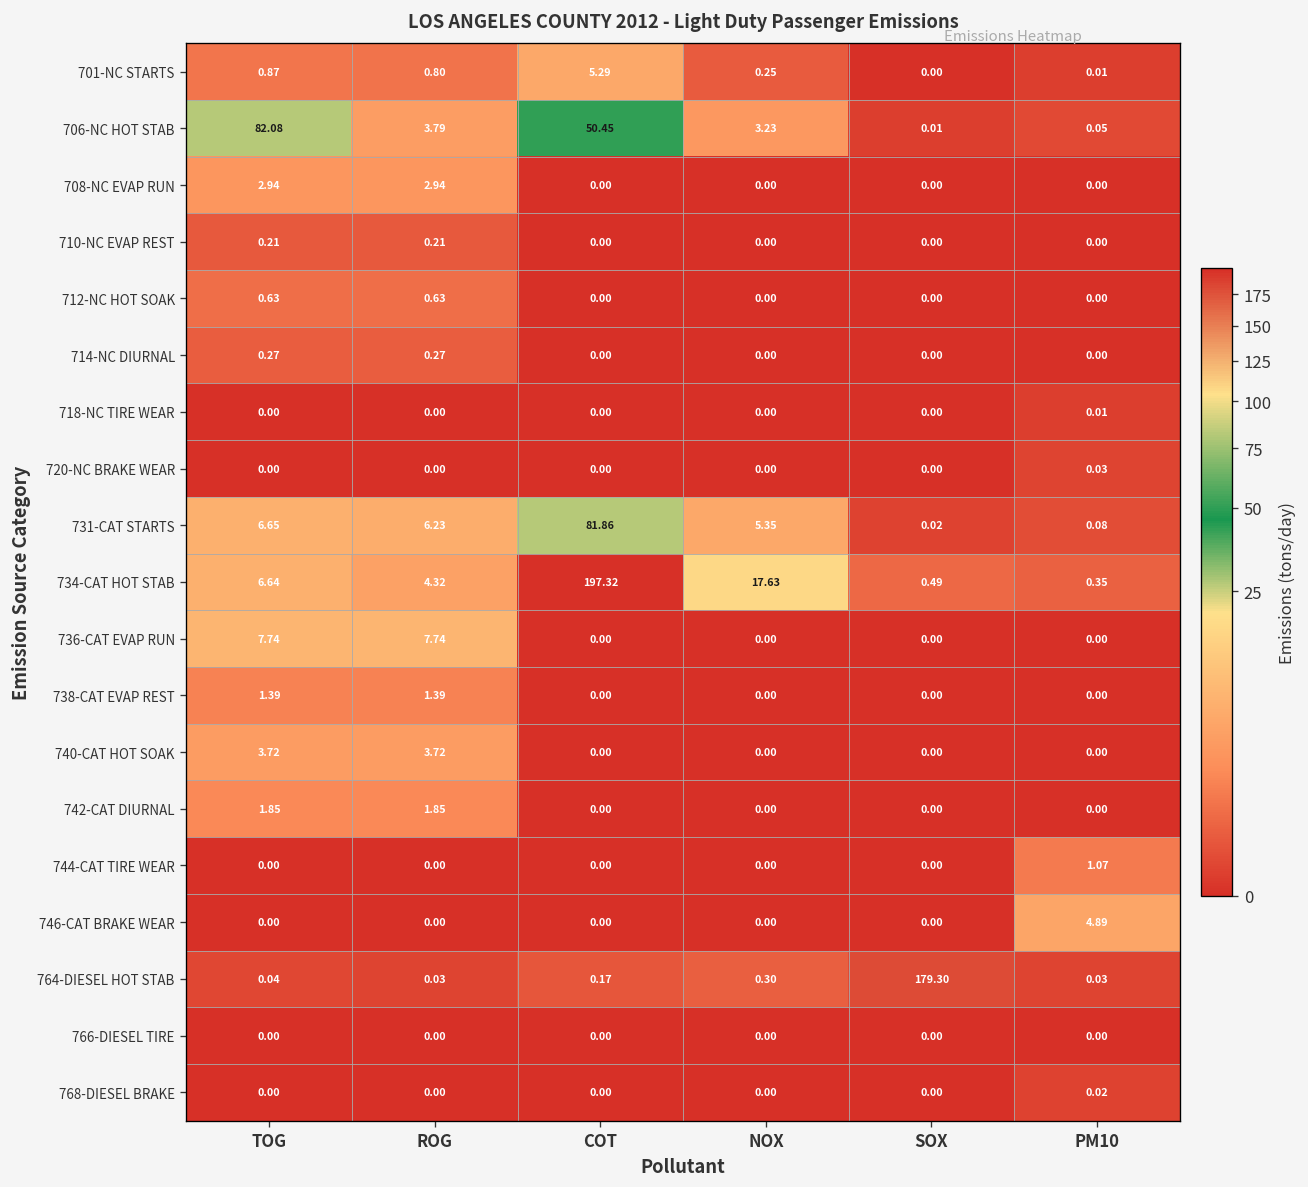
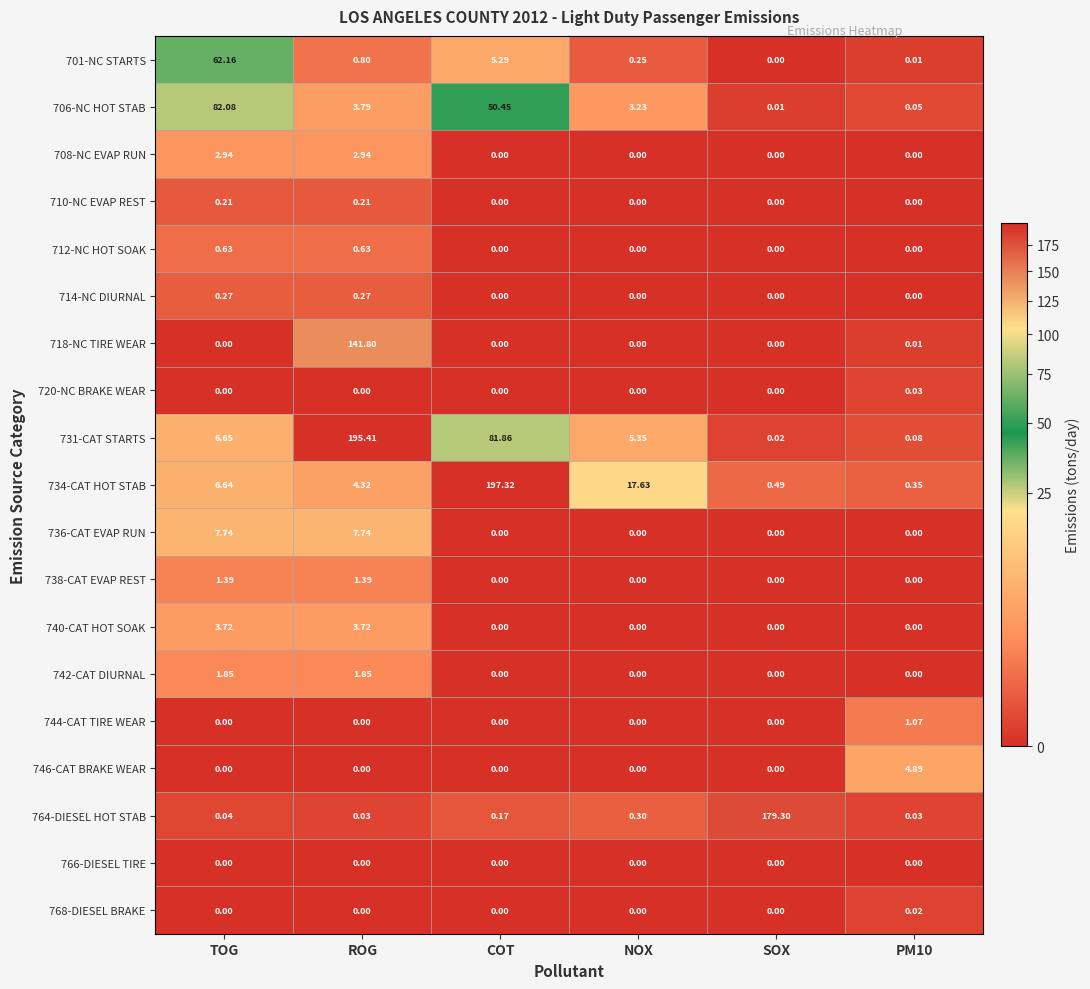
  {
    "701-NC STARTS": {
-     "TOG": 0.87,
+     "TOG": 62.16,
      "ROG": 0.80,
      "COT": 5.29,
      "NOX": 0.25,
      "SOX": 0.00,
      "PM10": 0.01
    },
    "706-NC HOT STAB": {
      "TOG": 82.08,
      "ROG": 3.79,
      "COT": 50.45,
      "NOX": 3.23,
      "SOX": 0.01,
      "PM10": 0.05
    },
    "708-NC EVAP RUN": {
      "TOG": 2.94,
      "ROG": 2.94,
      "COT": 0.00,
      "NOX": 0.00,
      "SOX": 0.00,
      "PM10": 0.00
    },
    "710-NC EVAP REST": {
      "TOG": 0.21,
      "ROG": 0.21,
      "COT": 0.00,
      "NOX": 0.00,
      "SOX": 0.00,
      "PM10": 0.00
    },
    "712-NC HOT SOAK": {
      "TOG": 0.63,
      "ROG": 0.63,
      "COT": 0.00,
      "NOX": 0.00,
      "SOX": 0.00,
      "PM10": 0.00
    },
    "714-NC DIURNAL": {
      "TOG": 0.27,
      "ROG": 0.27,
      "COT": 0.00,
      "NOX": 0.00,
      "SOX": 0.00,
      "PM10": 0.00
    },
    "718-NC TIRE WEAR": {
      "TOG": 0.00,
-     "ROG": 0.00,
+     "ROG": 141.80,
      "COT": 0.00,
      "NOX": 0.00,
      "SOX": 0.00,
      "PM10": 0.01
    },
    "720-NC BRAKE WEAR": {
      "TOG": 0.00,
      "ROG": 0.00,
      "COT": 0.00,
      "NOX": 0.00,
      "SOX": 0.00,
      "PM10": 0.03
    },
    "731-CAT STARTS": {
      "TOG": 6.65,
-     "ROG": 6.23,
+     "ROG": 195.41,
      "COT": 81.86,
      "NOX": 5.35,
      "SOX": 0.02,
      "PM10": 0.08
    },
    "734-CAT HOT STAB": {
      "TOG": 6.64,
      "ROG": 4.32,
      "COT": 197.32,
      "NOX": 17.63,
      "SOX": 0.49,
      "PM10": 0.35
    },
    "736-CAT EVAP RUN": {
      "TOG": 7.74,
      "ROG": 7.74,
      "COT": 0.00,
      "NOX": 0.00,
      "SOX": 0.00,
      "PM10": 0.00
    },
    "738-CAT EVAP REST": {
      "TOG": 1.39,
      "ROG": 1.39,
      "COT": 0.00,
      "NOX": 0.00,
      "SOX": 0.00,
      "PM10": 0.00
    },
    "740-CAT HOT SOAK": {
      "TOG": 3.72,
      "ROG": 3.72,
      "COT": 0.00,
      "NOX": 0.00,
      "SOX": 0.00,
      "PM10": 0.00
    },
    "742-CAT DIURNAL": {
      "TOG": 1.85,
      "ROG": 1.85,
      "COT": 0.00,
      "NOX": 0.00,
      "SOX": 0.00,
      "PM10": 0.00
    },
    "744-CAT TIRE WEAR": {
      "TOG": 0.00,
      "ROG": 0.00,
      "COT": 0.00,
      "NOX": 0.00,
      "SOX": 0.00,
      "PM10": 1.07
    },
    "746-CAT BRAKE WEAR": {
      "TOG": 0.00,
      "ROG": 0.00,
      "COT": 0.00,
      "NOX": 0.00,
      "SOX": 0.00,
      "PM10": 4.89
    },
    "764-DIESEL HOT STAB": {
      "TOG": 0.04,
      "ROG": 0.03,
      "COT": 0.17,
      "NOX": 0.30,
      "SOX": 179.30,
      "PM10": 0.03
    },
    "766-DIESEL TIRE": {
      "TOG": 0.00,
      "ROG": 0.00,
      "COT": 0.00,
      "NOX": 0.00,
      "SOX": 0.00,
      "PM10": 0.00
    },
    "768-DIESEL BRAKE": {
      "TOG": 0.00,
      "ROG": 0.00,
      "COT": 0.00,
      "NOX": 0.00,
      "SOX": 0.00,
      "PM10": 0.02
    }
  }
